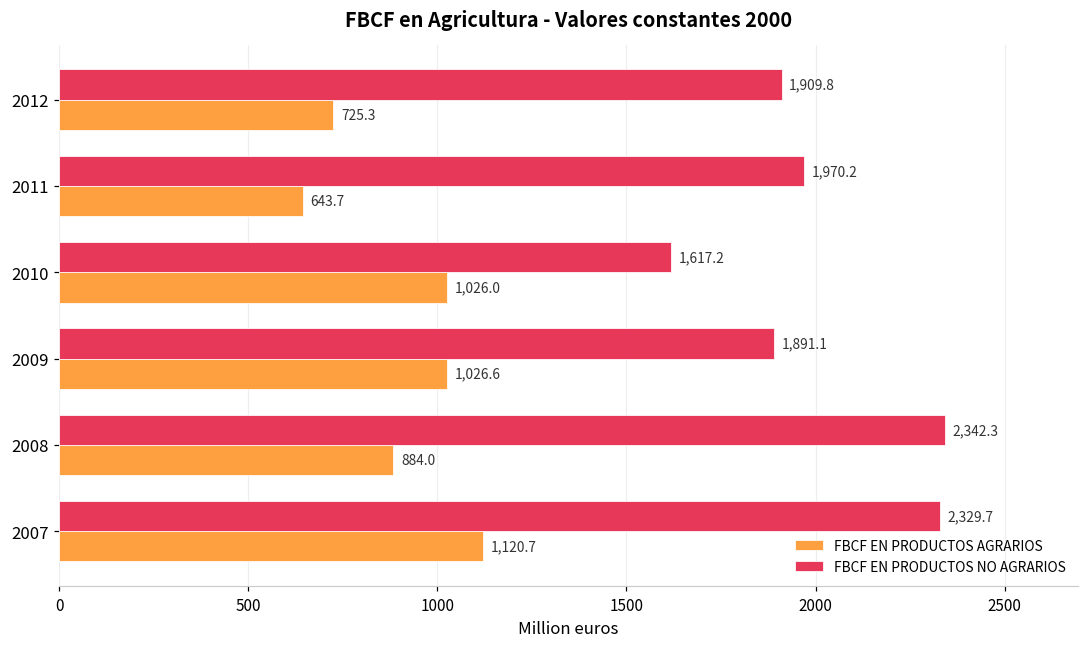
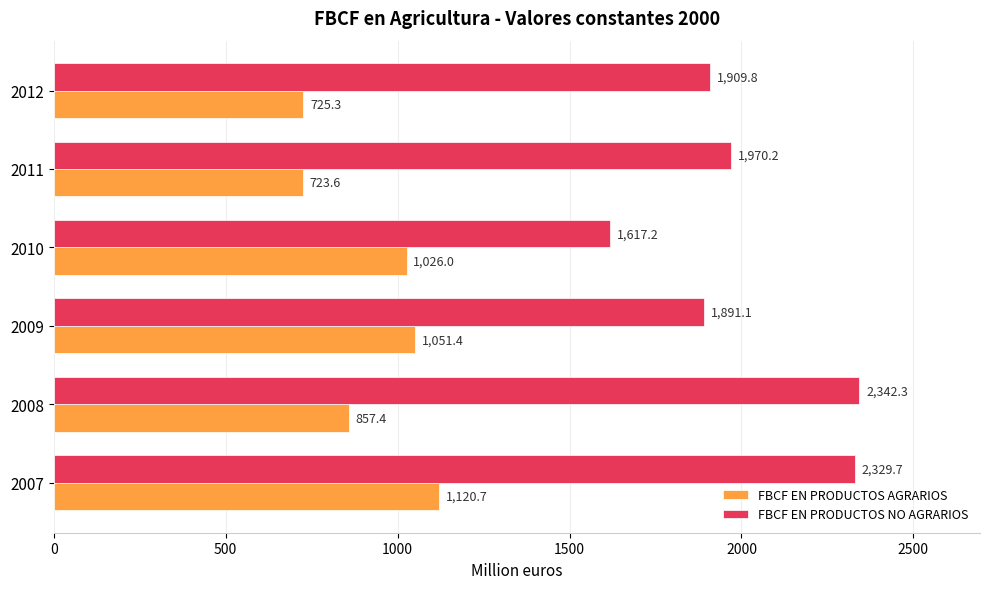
  {
    "FBCF EN PRODUCTOS AGRARIOS": {
      "2012": "725.3",
-     "2011": "643.7",
+     "2011": "723.6",
      "2010": "1,026.0",
-     "2009": "1,026.6",
-     "2008": "884.0",
+     "2009": "1,051.4",
+     "2008": "857.4",
      "2007": "1,120.7"
    },
    "FBCF EN PRODUCTOS NO AGRARIOS": {
      "2012": "1,909.8",
      "2011": "1,970.2",
      "2010": "1,617.2",
      "2009": "1,891.1",
      "2008": "2,342.3",
      "2007": "2,329.7"
    }
  }
